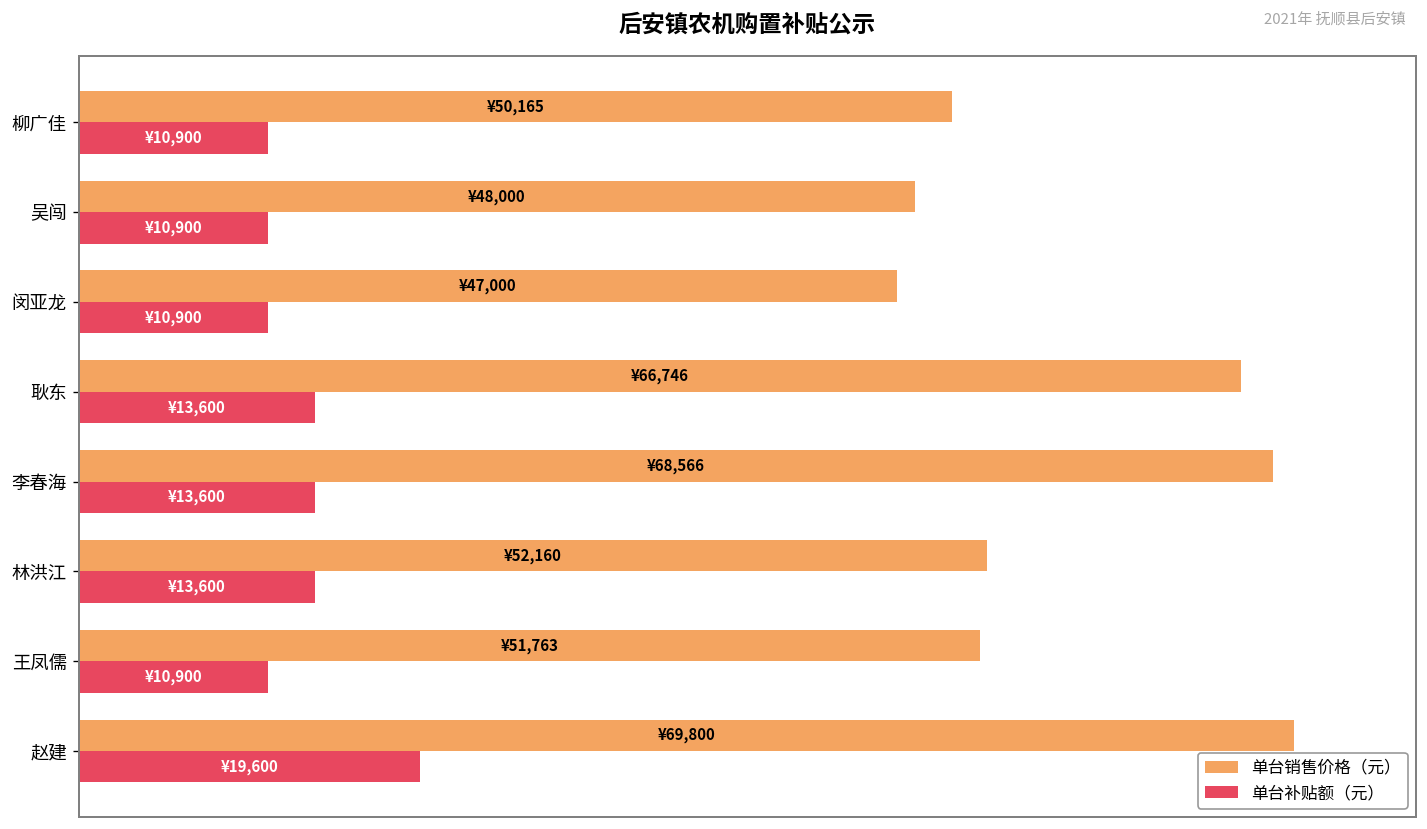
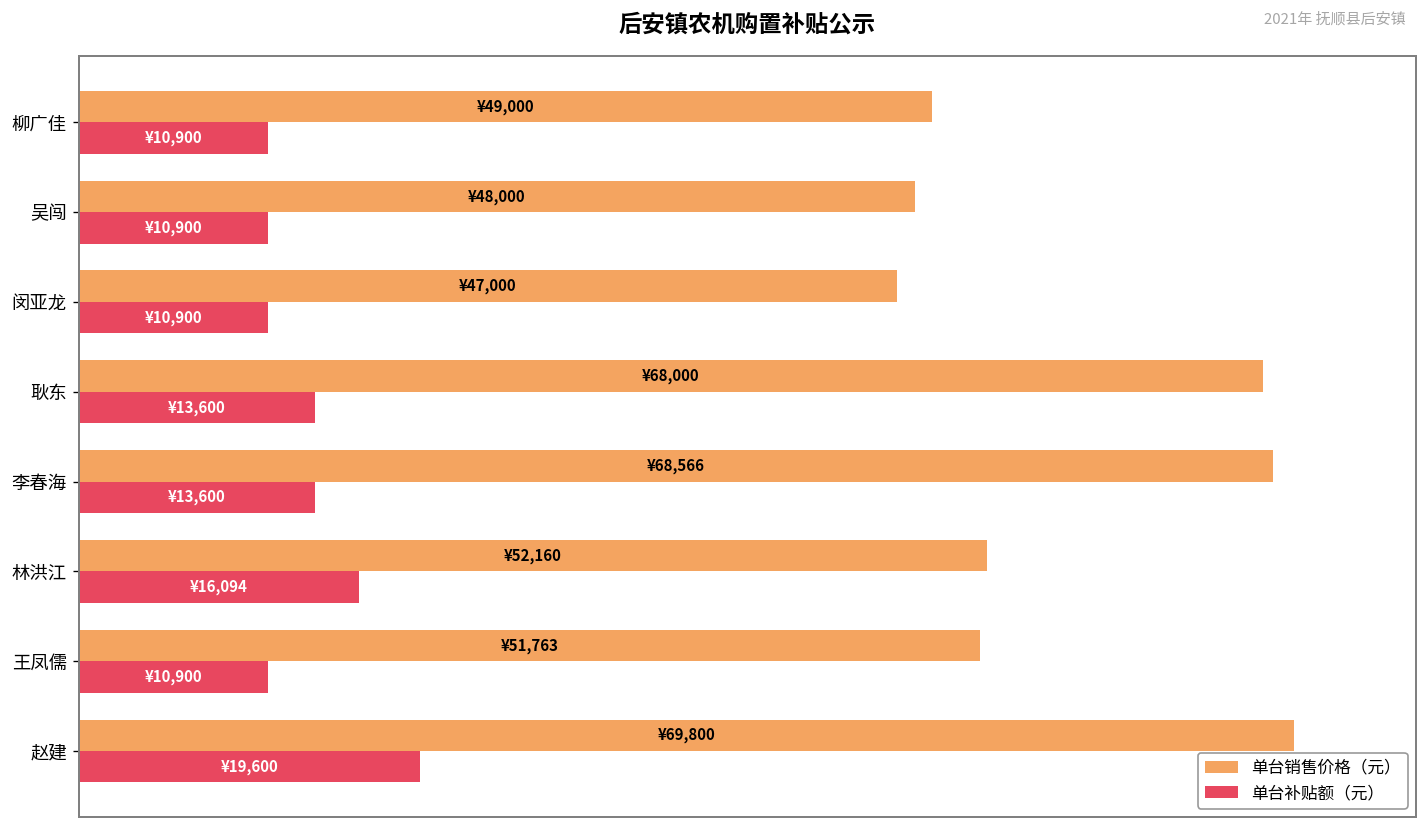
  {
    "单台销售价格（元）": {
-     "柳广佳": "¥50,165",
-     "耿东": "¥66,746"
+     "柳广佳": "¥49,000",
+     "耿东": "¥68,000"
    },
    "单台补贴额（元）": {
-     "林洪江": "¥13,600"
+     "林洪江": "¥16,094"
    }
  }
